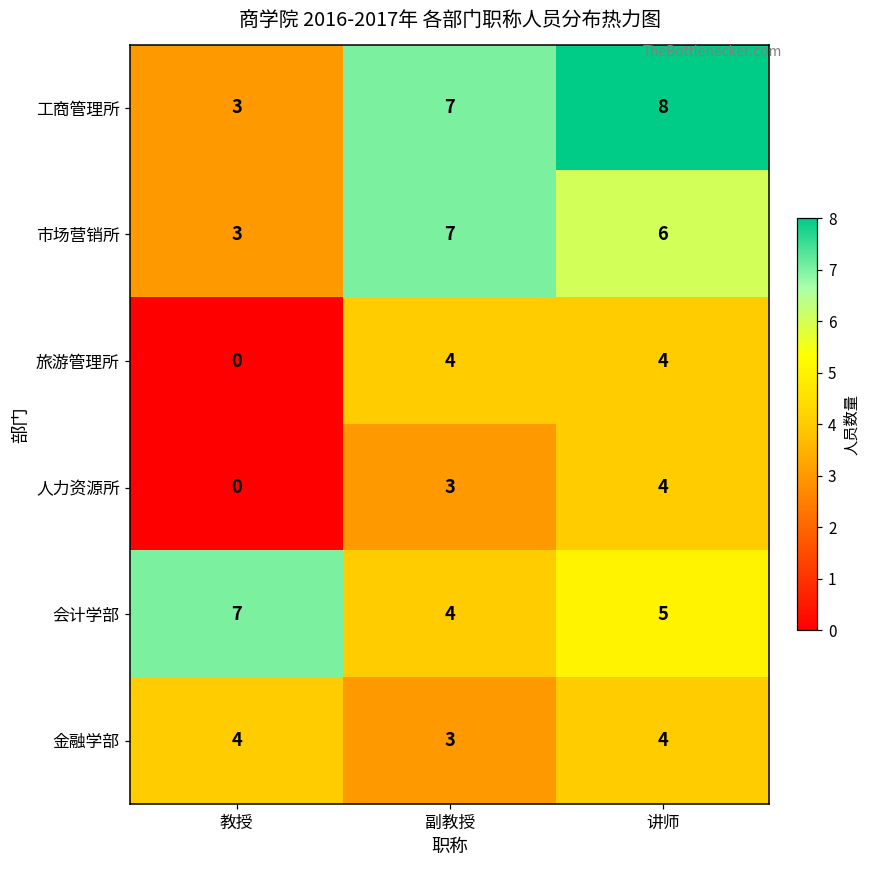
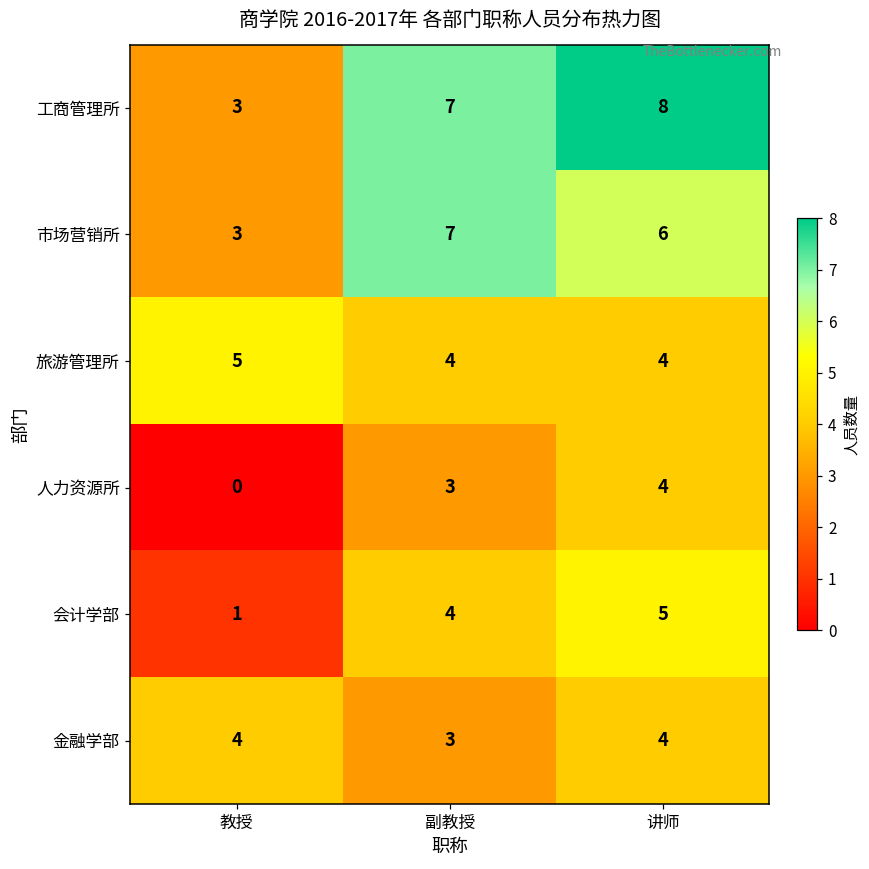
  {
    "工商管理所": {
      "教授": 3,
      "副教授": 7
    },
    "市场营销所": {
      "教授": 3,
      "副教授": 7,
      "讲师": 6
    },
    "旅游管理所": {
-     "教授": 0,
+     "教授": 5,
      "副教授": 4,
      "讲师": 4
    },
    "人力资源所": {
      "教授": 0,
      "副教授": 3,
      "讲师": 4
    },
    "会计学部": {
-     "教授": 7,
+     "教授": 1,
      "副教授": 4,
      "讲师": 5
    },
    "金融学部": {
      "教授": 4,
      "副教授": 3,
      "讲师": 4
    }
  }
